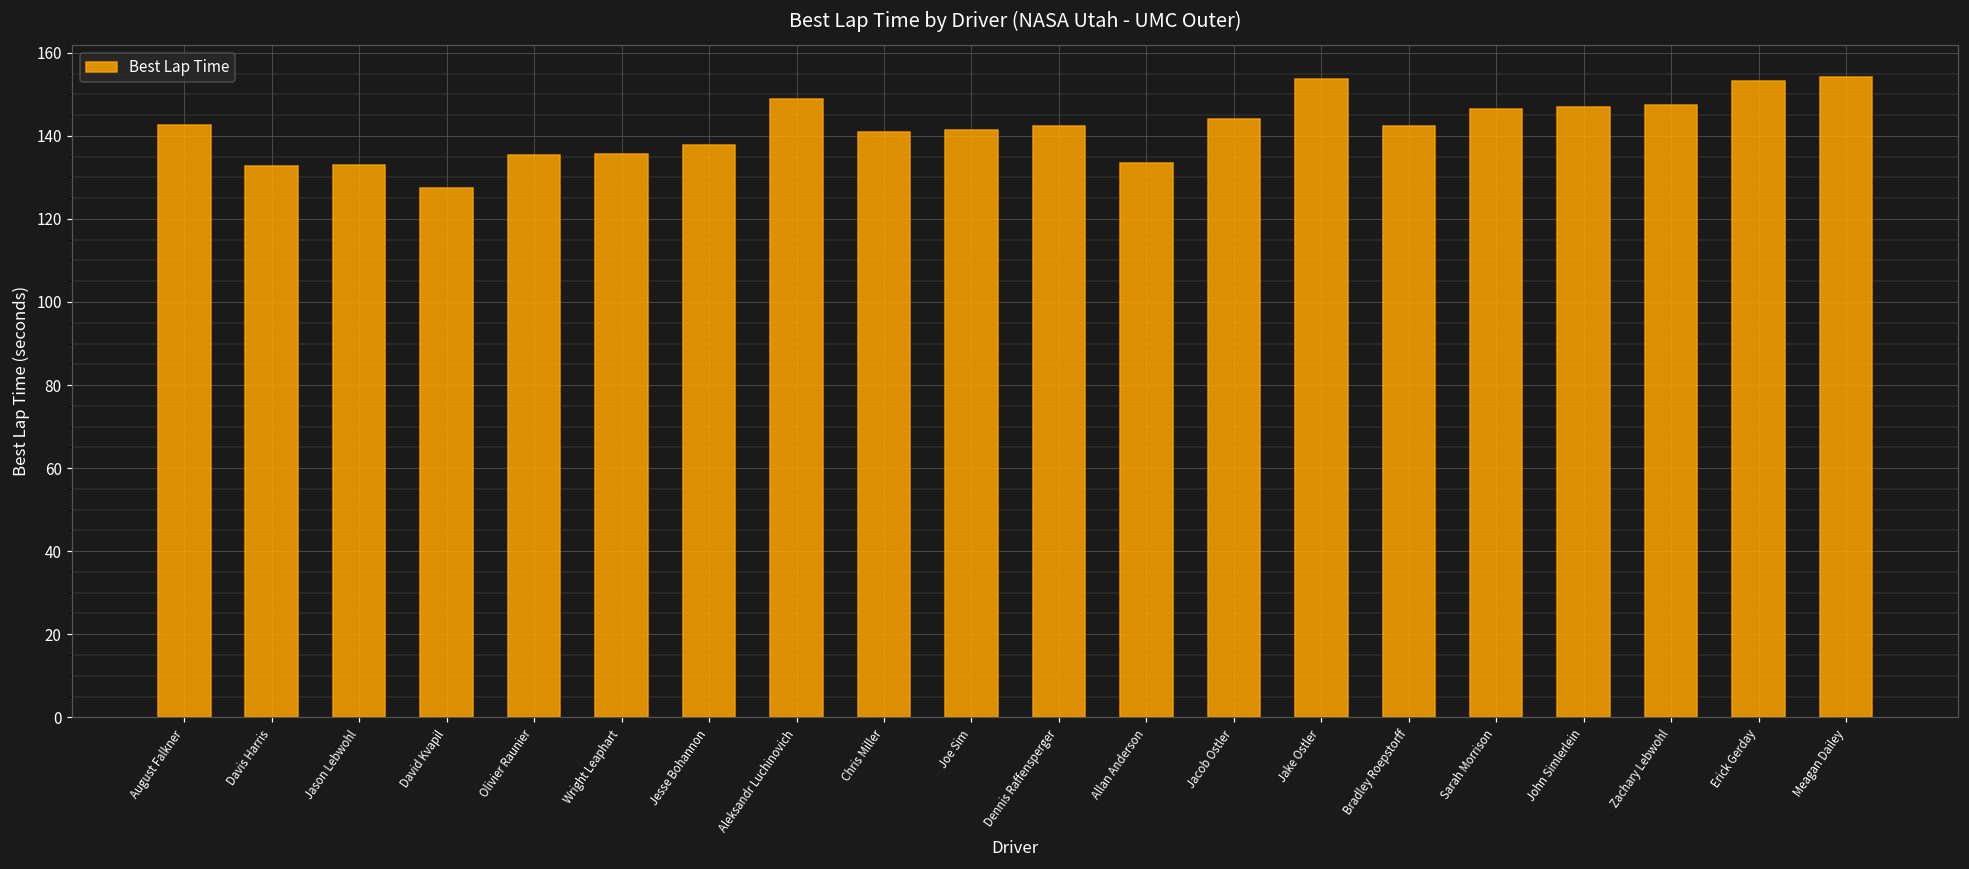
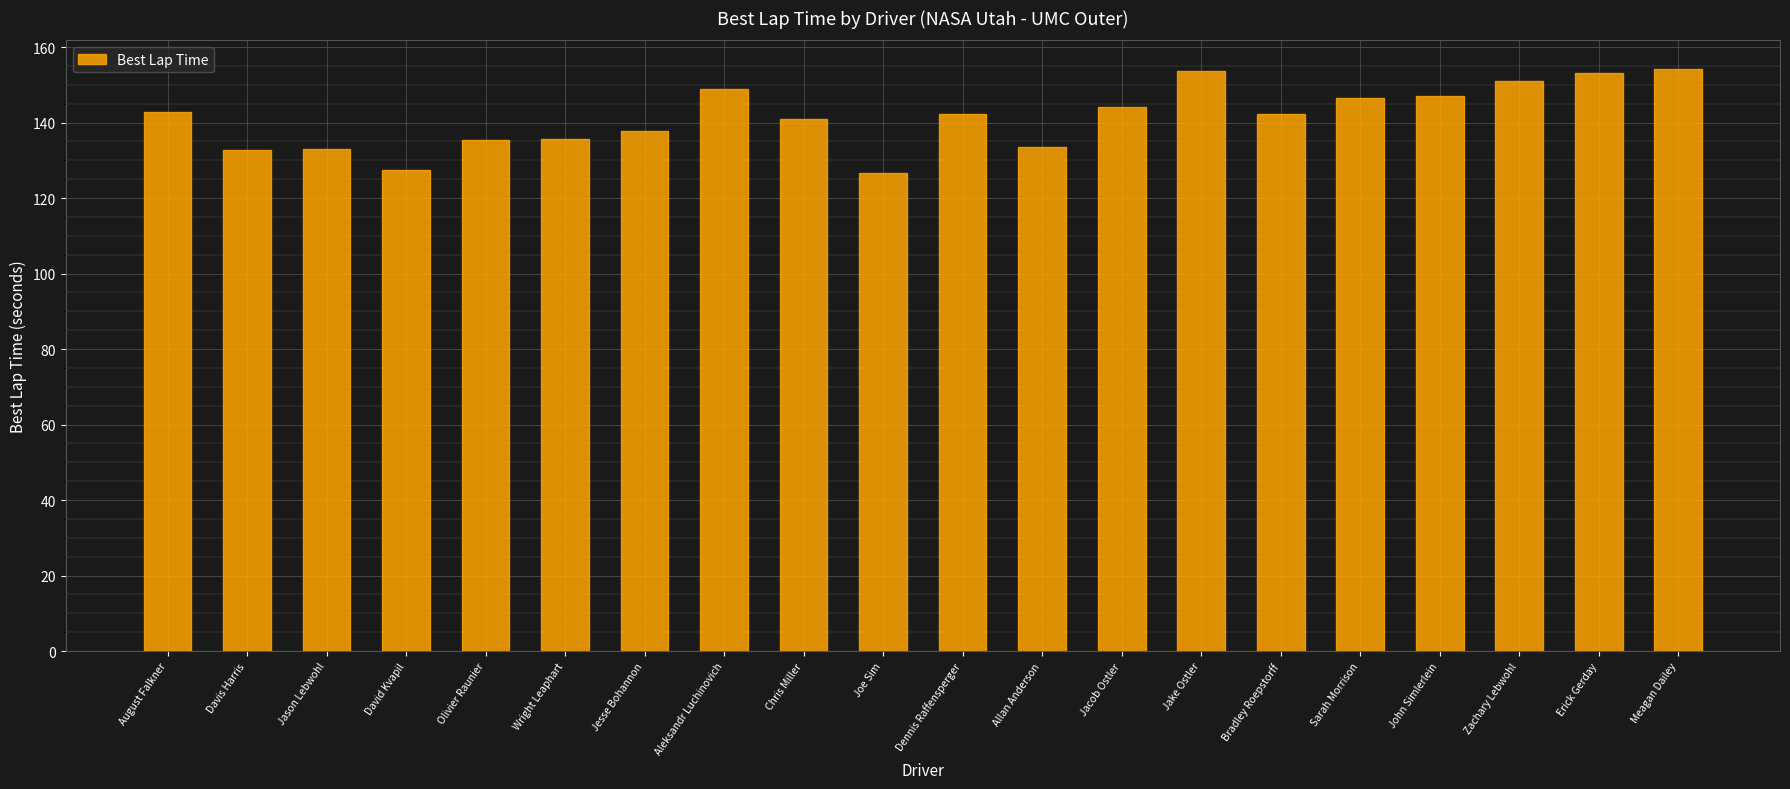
  {
    "August Falkner": 143,
    "Davis Harris": 133,
    "Jason Lebwohl": 133,
    "David Kvapil": 127,
    "Olivier Raunier": 135,
    "Wright Leaphart": 136,
    "Jesse Bohannon": 138,
    "Aleksandr Luchinovich": 149,
    "Chris Miller": 141,
-   "Joe Sim": 141,
+   "Joe Sim": 127,
    "Dennis Raffensperger": 142,
    "Allan Anderson": 134,
    "Jacob Ostler": 144,
    "Jake Ostler": 154,
    "Bradley Roepstorff": 142,
    "Sarah Morrison": 146,
    "John Simlerlein": 147,
-   "Zachary Lebwohl": 147,
+   "Zachary Lebwohl": 151,
    "Erick Gerday": 153,
    "Meagan Dailey": 154
  }
